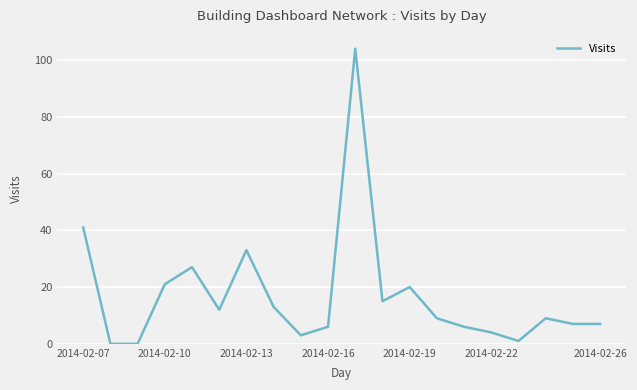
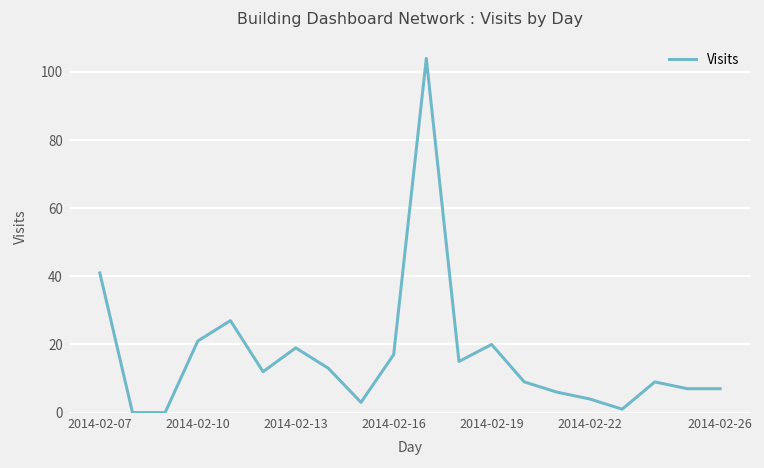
  {
    "2014-02-07": 41,
    "2014-02-10": 21,
-   "2014-02-13": 33,
-   "2014-02-16": 6,
+   "2014-02-13": 19,
+   "2014-02-16": 17,
    "2014-02-19": 20,
    "2014-02-22": 4,
    "2014-02-26": 7
  }
